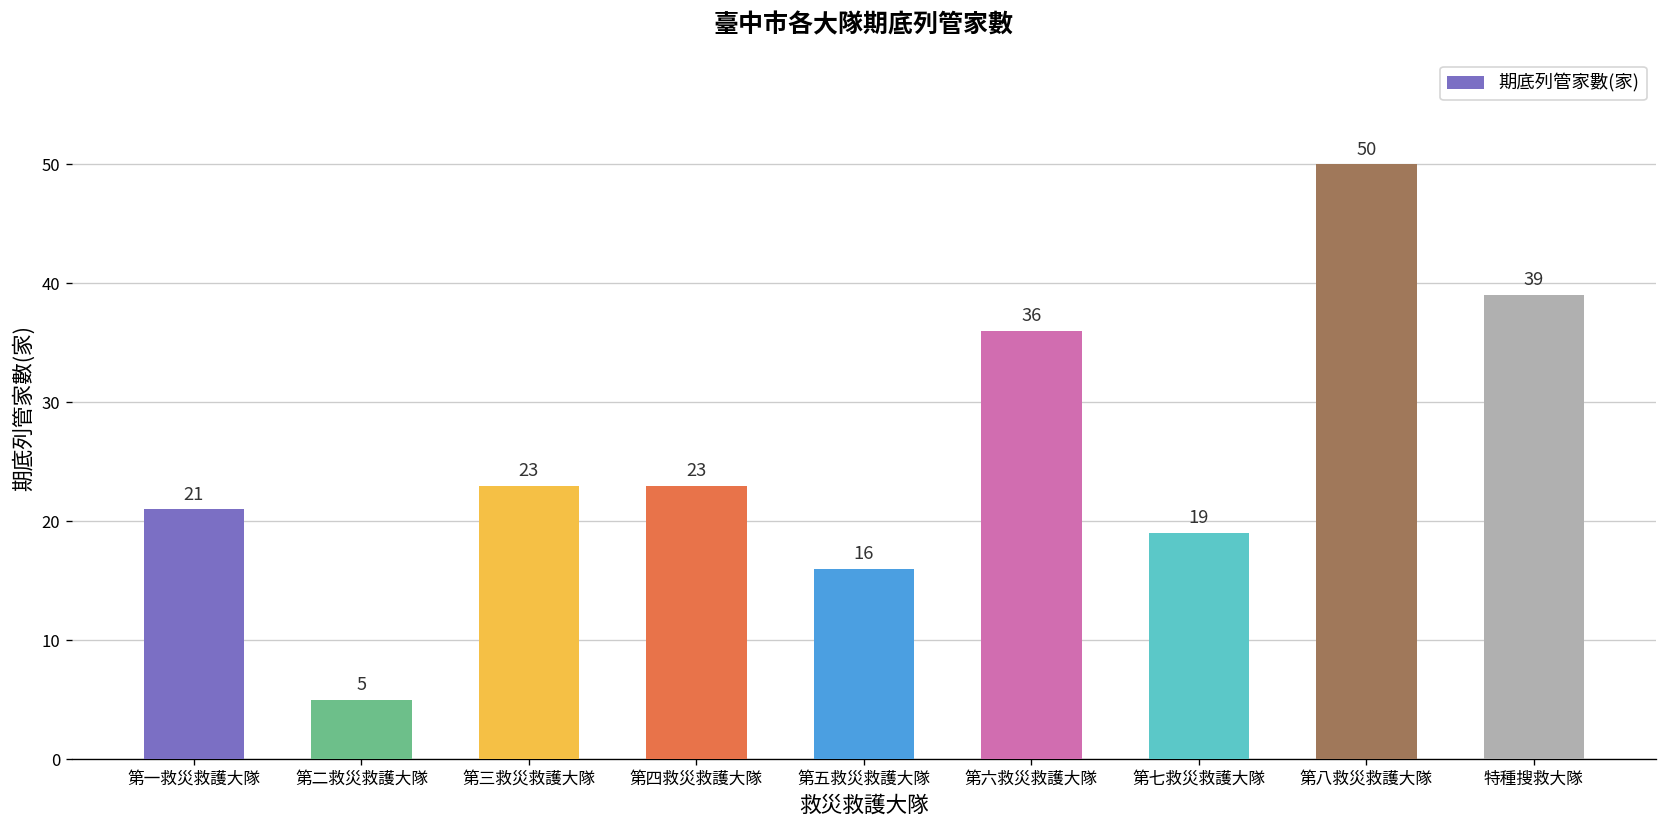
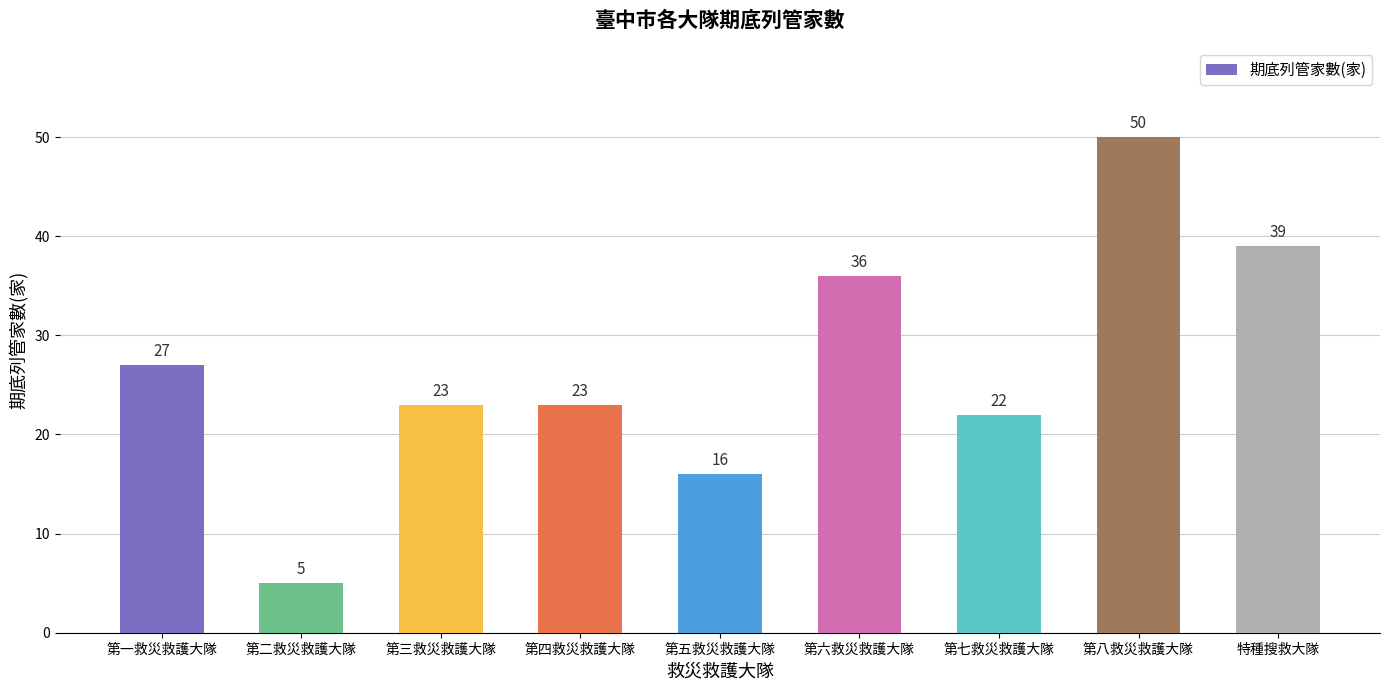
  {
-   "第一救災救護大隊": 21,
+   "第一救災救護大隊": 27,
    "第二救災救護大隊": 5,
    "第三救災救護大隊": 23,
    "第四救災救護大隊": 23,
    "第五救災救護大隊": 16,
    "第六救災救護大隊": 36,
-   "第七救災救護大隊": 19,
+   "第七救災救護大隊": 22,
    "第八救災救護大隊": 50,
    "特種搜救大隊": 39
  }
